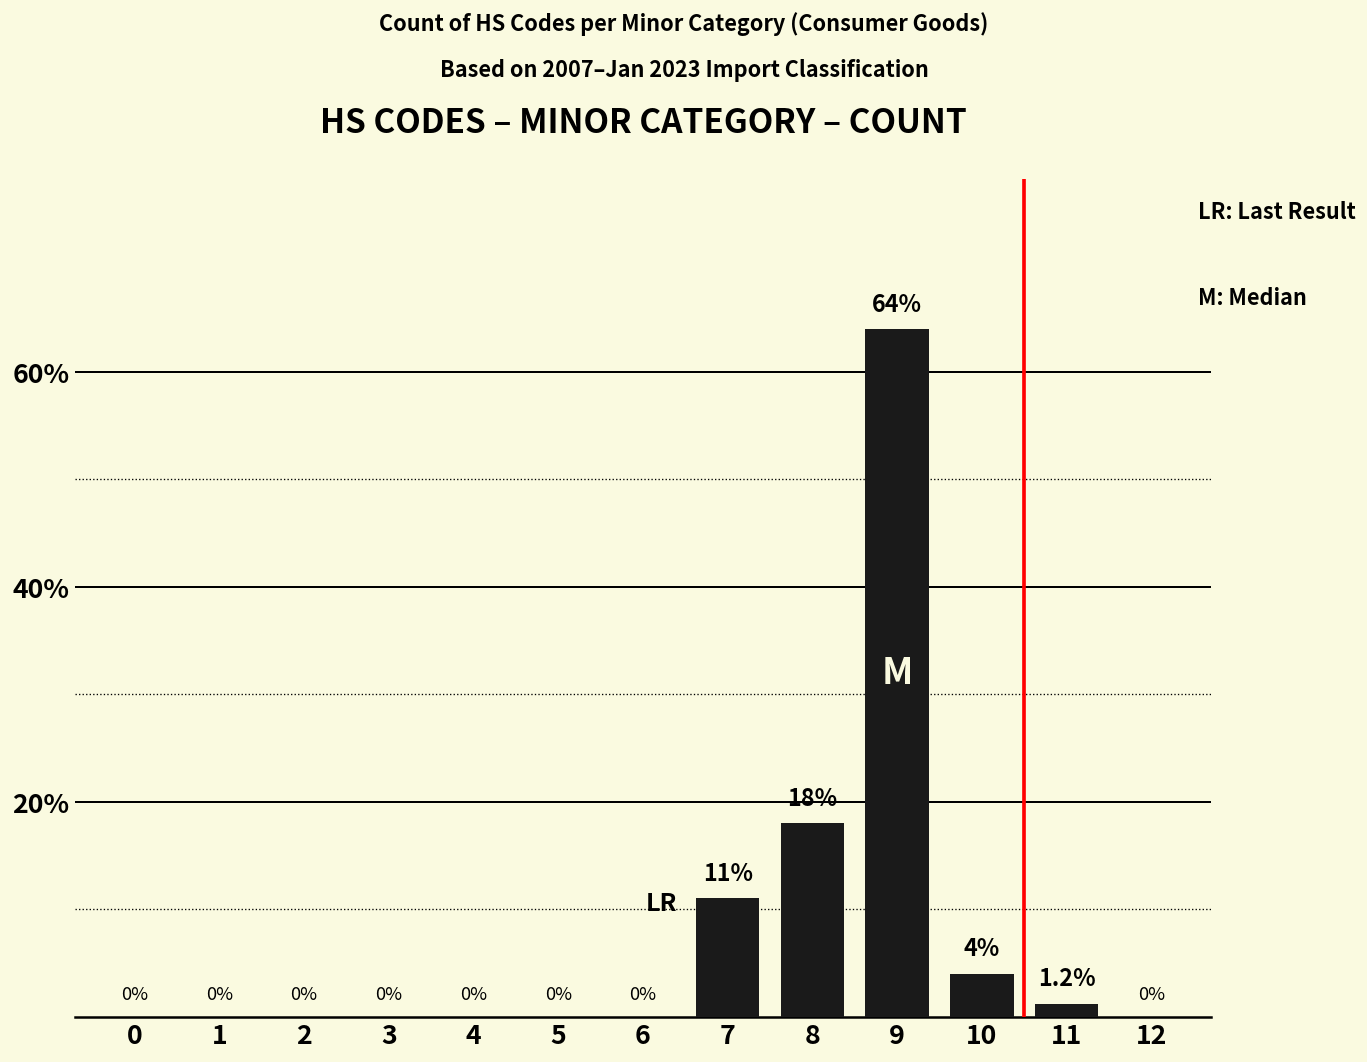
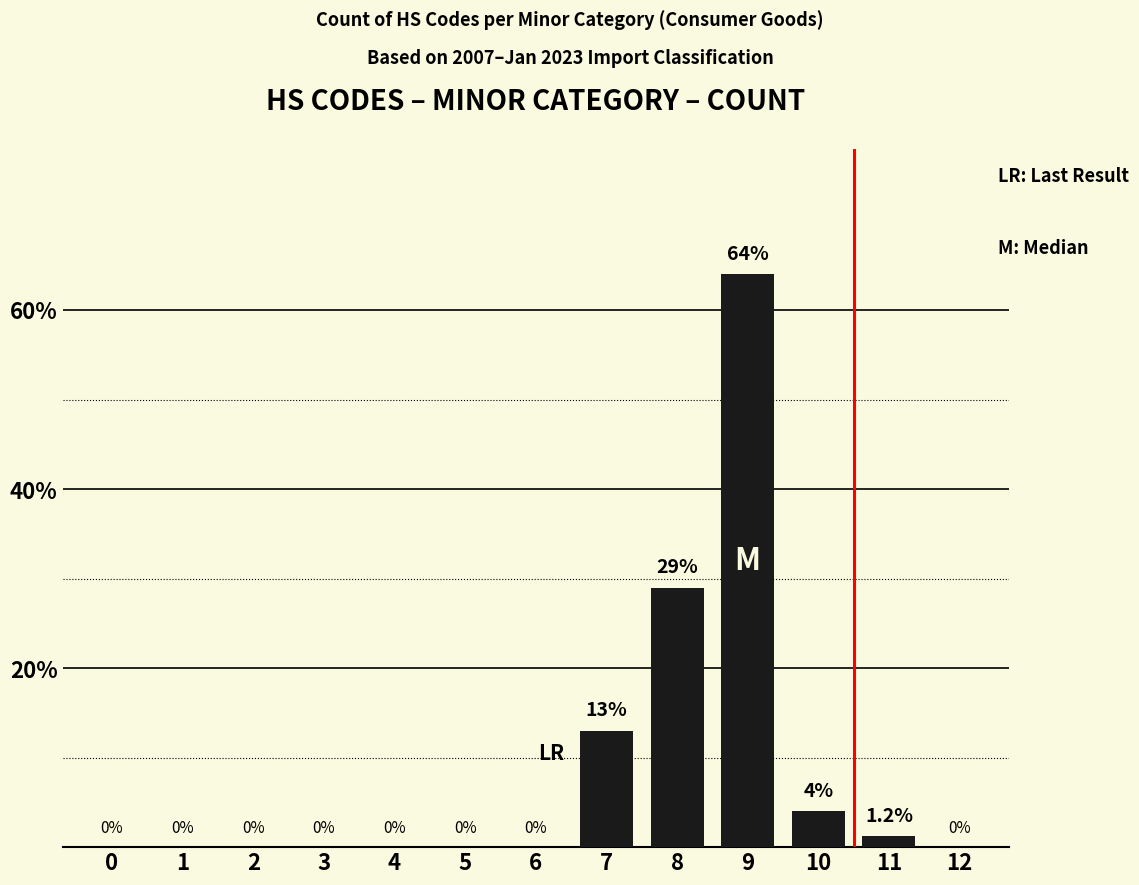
  {
    "0": "0%",
    "1": "0%",
    "2": "0%",
    "3": "0%",
    "4": "0%",
    "5": "0%",
    "6": "0%",
-   "7": "11%",
-   "8": "18%",
+   "7": "13%",
+   "8": "29%",
    "9": "64%",
    "10": "4%",
    "11": "1.2%",
    "12": "0%"
  }
